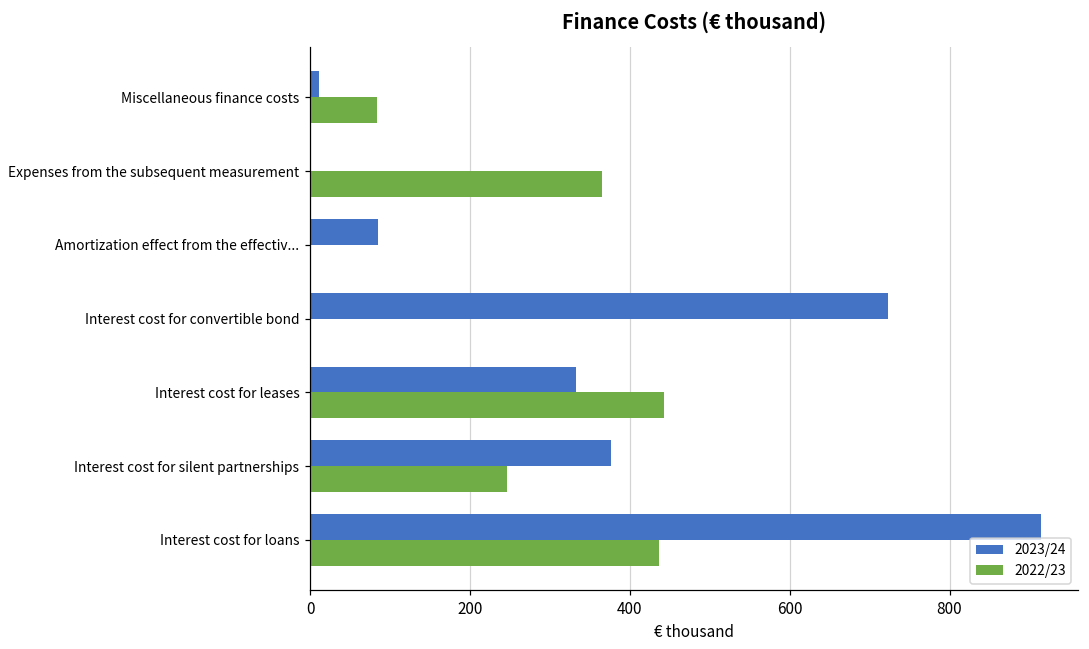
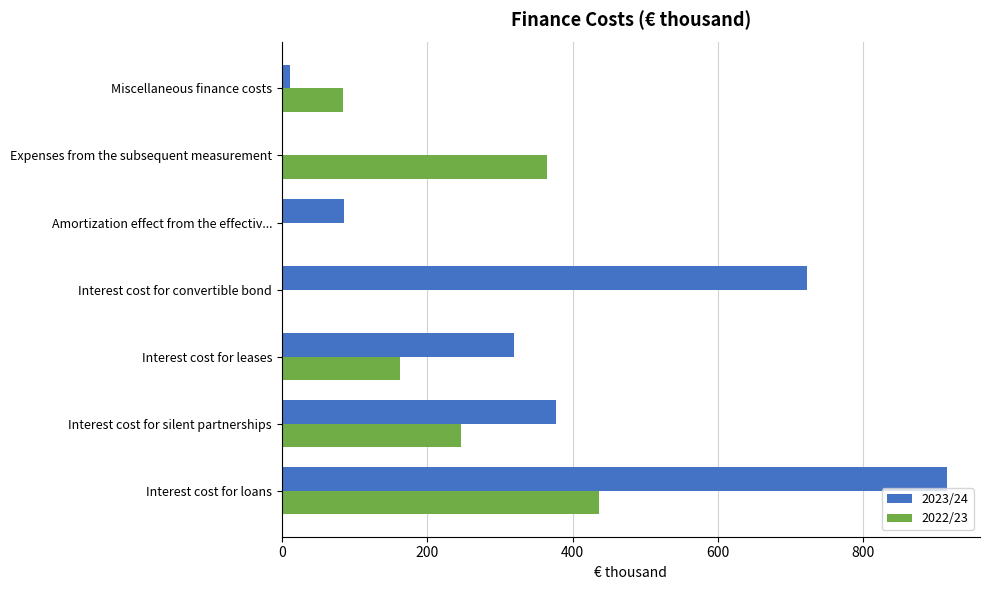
  {
    "2023/24": {
      "Miscellaneous finance costs": 10,
      "Expenses from the subsequent measurement": 0,
      "Amortization effect from the effectiv...": 90,
      "Interest cost for convertible bond": 720,
-     "Interest cost for leases": 330,
+     "Interest cost for leases": 320,
      "Interest cost for silent partnerships": 380,
      "Interest cost for loans": 920
    },
    "2022/23": {
      "Miscellaneous finance costs": 80,
      "Expenses from the subsequent measurement": 370,
      "Amortization effect from the effectiv...": 0,
      "Interest cost for convertible bond": 0,
-     "Interest cost for leases": 440,
+     "Interest cost for leases": 160,
      "Interest cost for silent partnerships": 250,
      "Interest cost for loans": 440
    }
  }
